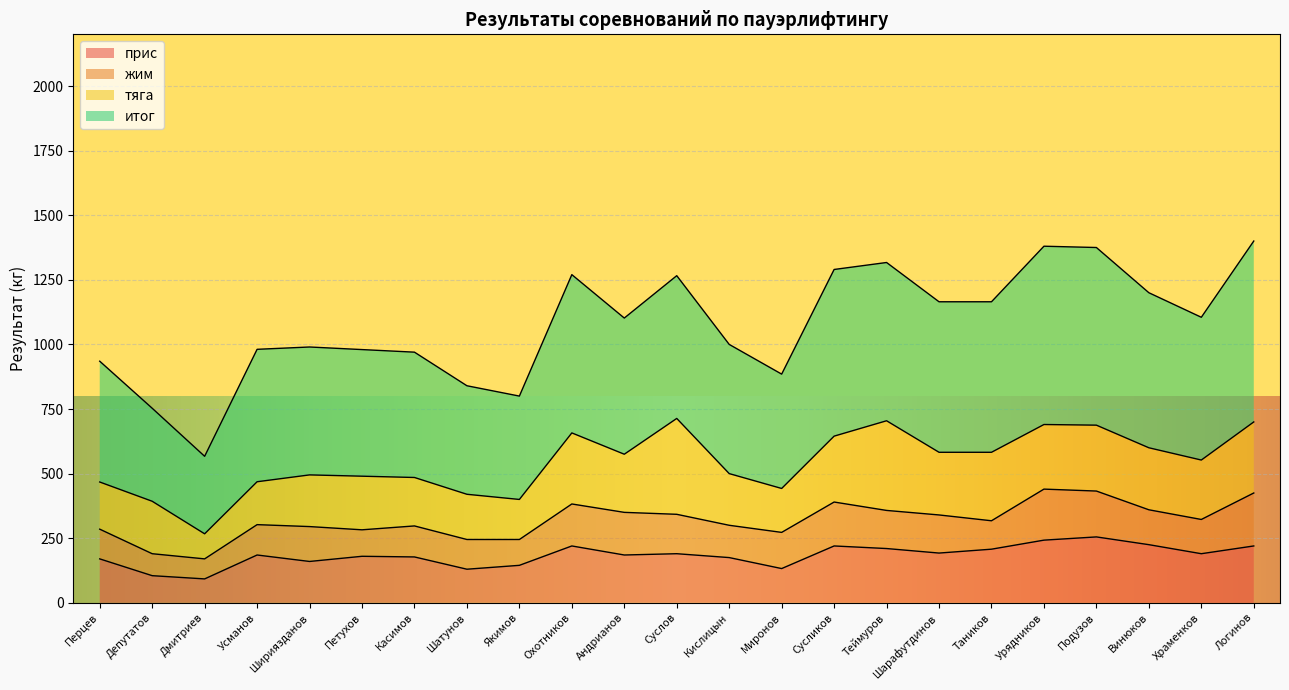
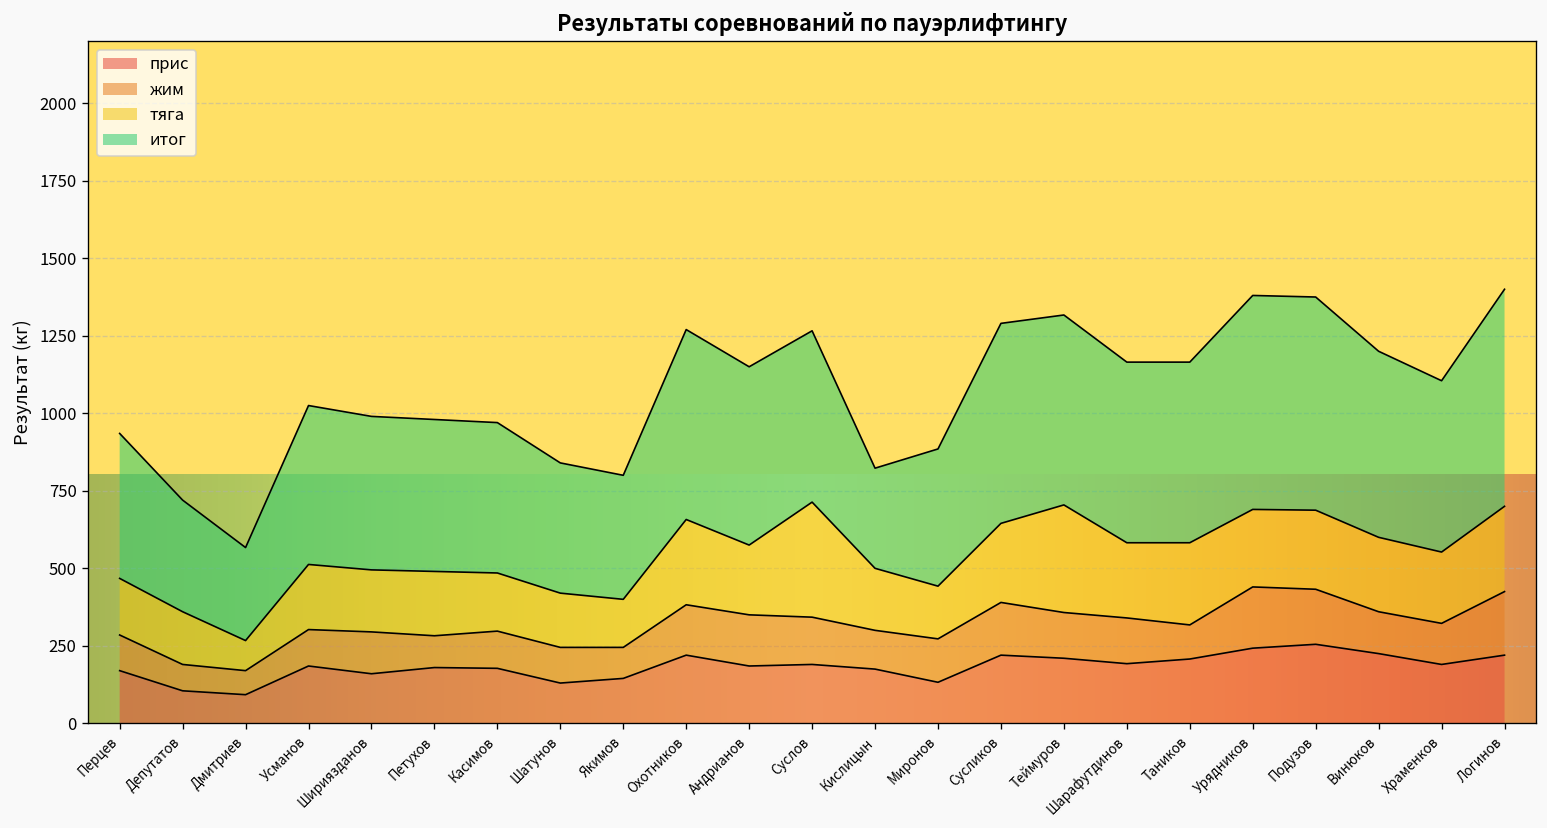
  {
    "тяга": {
      "Перцев": 180,
-     "Депутатов": 200,
+     "Депутатов": 170,
      "Дмитриев": 100,
-     "Усманов": 170,
+     "Усманов": 210,
      "Шириязданов": 200,
      "Петухов": 210,
      "Касимов": 190,
      "Шатунов": 180,
      "Якимов": 160,
      "Охотников": 280,
      "Андрианов": 230,
      "Суслов": 370,
      "Кислицын": 200,
      "Миронов": 170,
      "Сусликов": 260,
      "Теймуров": 350,
      "Шарафутдинов": 240,
      "Таников": 270,
      "Урядников": 250,
      "Подузов": 260,
      "Винюков": 240,
      "Храменков": 230,
      "Логинов": 280
    },
    "итог": {
      "Перцев": 470,
      "Депутатов": 360,
      "Дмитриев": 300,
      "Усманов": 510,
      "Шириязданов": 500,
      "Петухов": 490,
      "Касимов": 490,
      "Шатунов": 420,
      "Якимов": 400,
      "Охотников": 610,
-     "Андрианов": 530,
+     "Андрианов": 580,
      "Суслов": 550,
-     "Кислицын": 500,
+     "Кислицын": 320,
      "Миронов": 440,
      "Сусликов": 650,
      "Теймуров": 610,
      "Шарафутдинов": 580,
      "Таников": 580,
      "Урядников": 690,
      "Подузов": 690,
      "Винюков": 600,
      "Храменков": 550,
      "Логинов": 700
    }
  }
